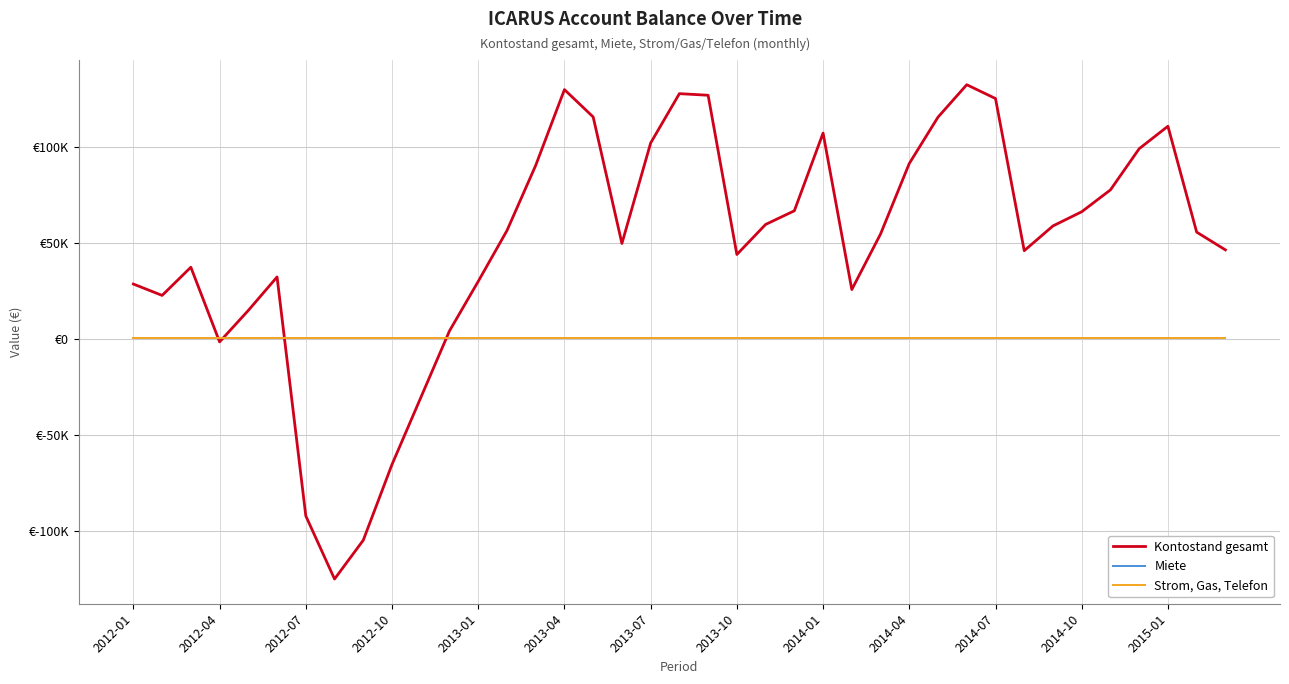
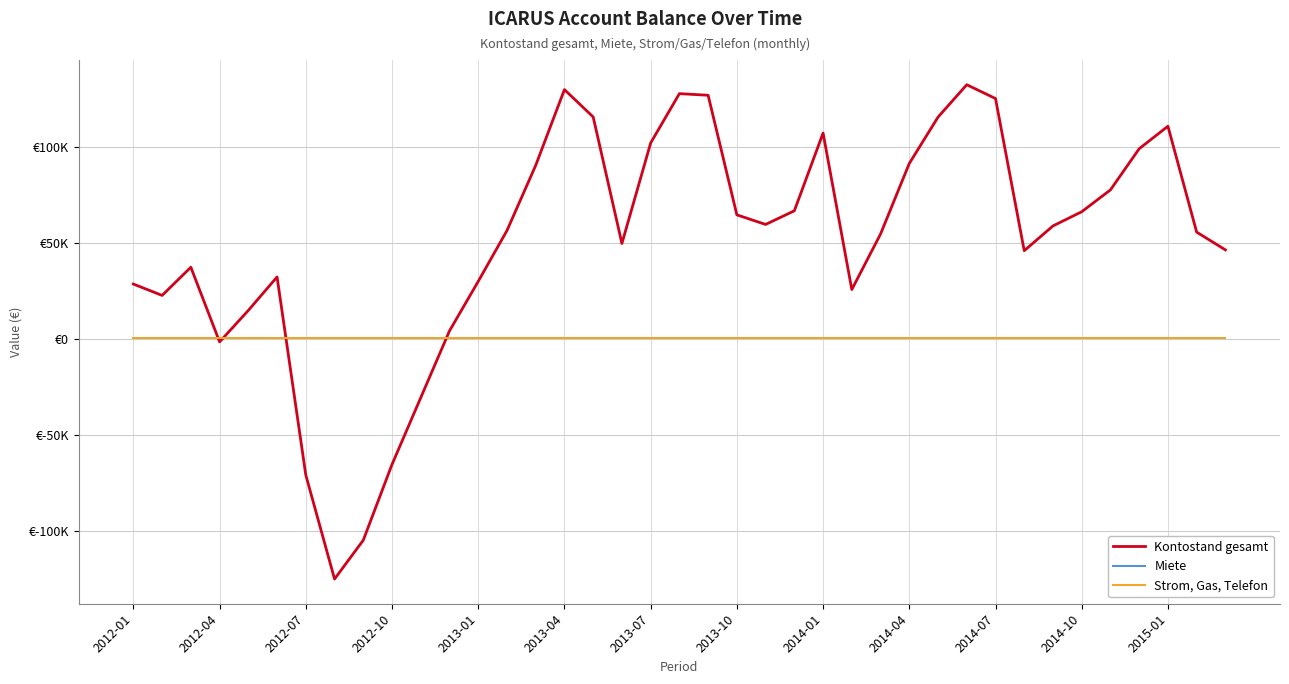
  {
    "Kontostand gesamt": {
      "2012-01": "€28000",
      "2012-04": "€-2000",
-     "2012-07": "€-92000",
+     "2012-07": "€-71000",
      "2012-10": "€-65000",
      "2013-01": "€30000",
      "2013-04": "€130000",
      "2013-07": "€102000",
-     "2013-10": "€44000",
+     "2013-10": "€64000",
      "2014-01": "€107000",
      "2014-04": "€91000",
      "2014-07": "€125000",
      "2014-10": "€66000",
      "2015-01": "€111000"
    }
  }
